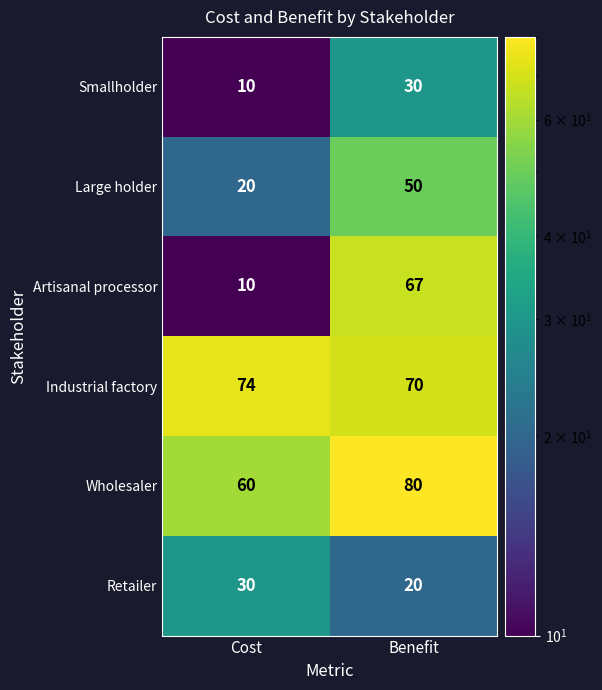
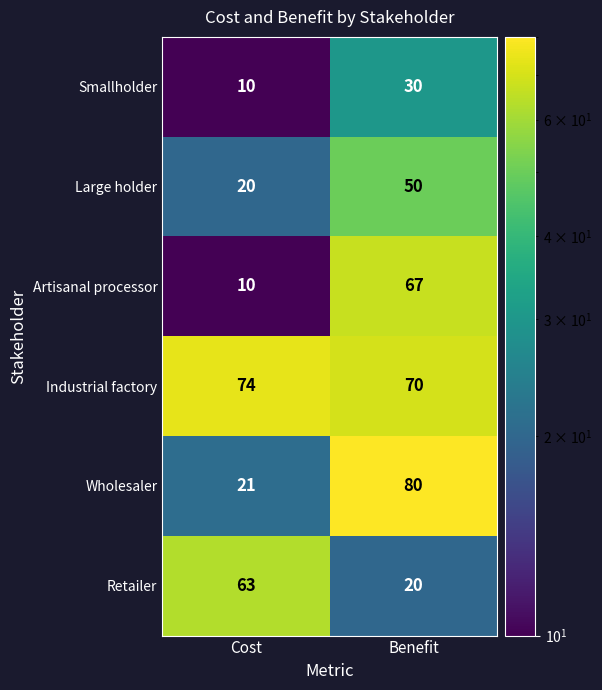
  {
    "Smallholder": {
      "Cost": 10,
      "Benefit": 30
    },
    "Large holder": {
      "Cost": 20,
      "Benefit": 50
    },
    "Artisanal processor": {
      "Cost": 10,
      "Benefit": 67
    },
    "Industrial factory": {
      "Cost": 74,
      "Benefit": 70
    },
    "Wholesaler": {
-     "Cost": 60,
+     "Cost": 21,
      "Benefit": 80
    },
    "Retailer": {
-     "Cost": 30,
+     "Cost": 63,
      "Benefit": 20
    }
  }
